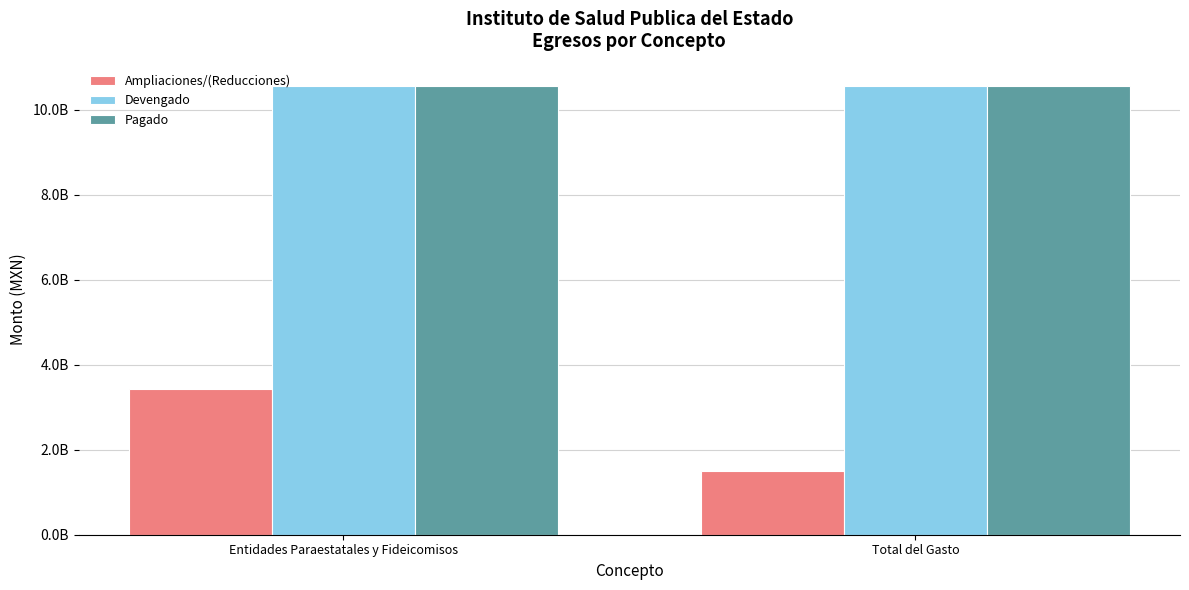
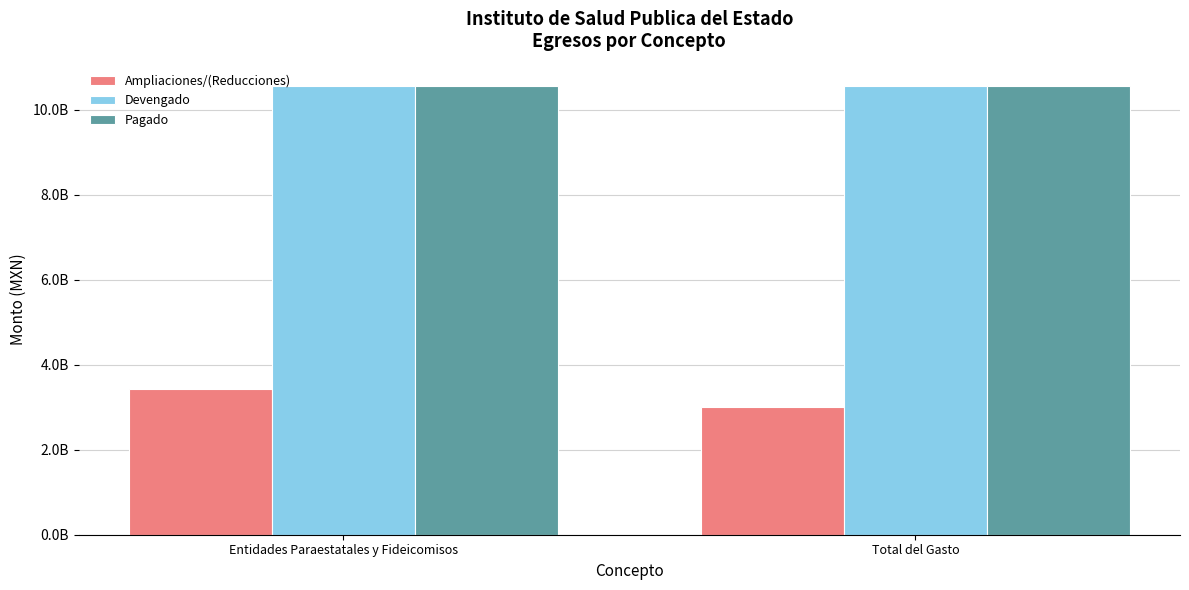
  {
    "Ampliaciones/(Reducciones)": {
      "Entidades Paraestatales y Fideicomisos": 3400000000,
-     "Total del Gasto": 1500000000
+     "Total del Gasto": 3000000000
    },
    "Devengado": {
      "Entidades Paraestatales y Fideicomisos": 10600000000,
      "Total del Gasto": 10600000000
    },
    "Pagado": {
      "Entidades Paraestatales y Fideicomisos": 10600000000,
      "Total del Gasto": 10600000000
    }
  }
